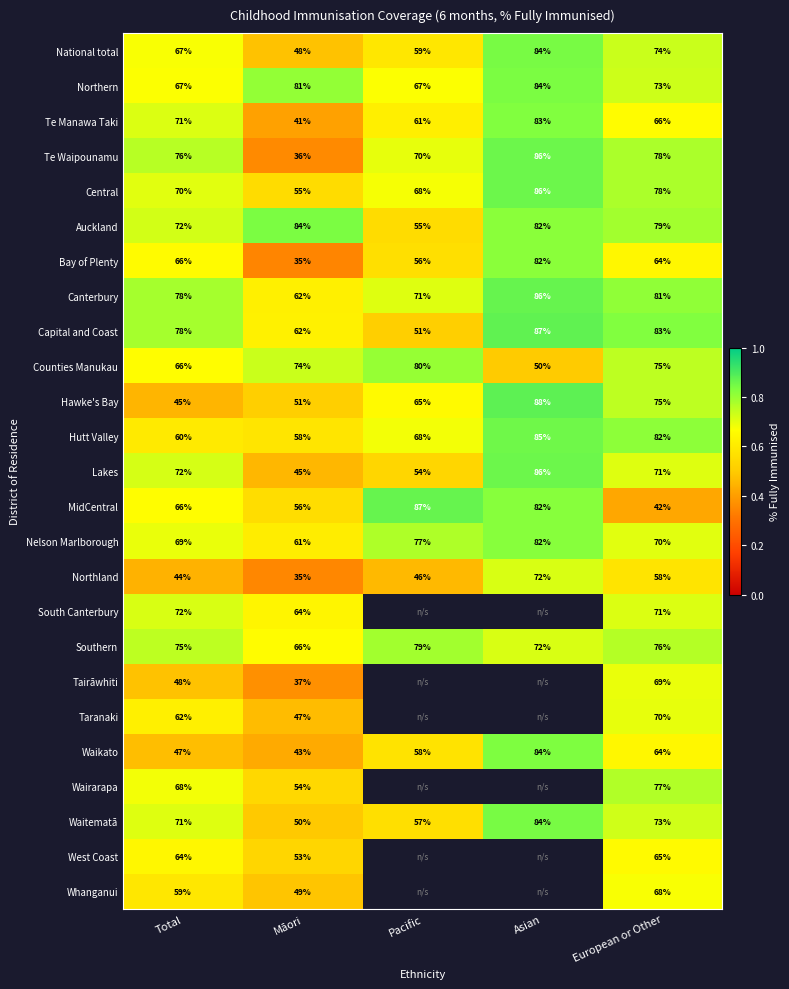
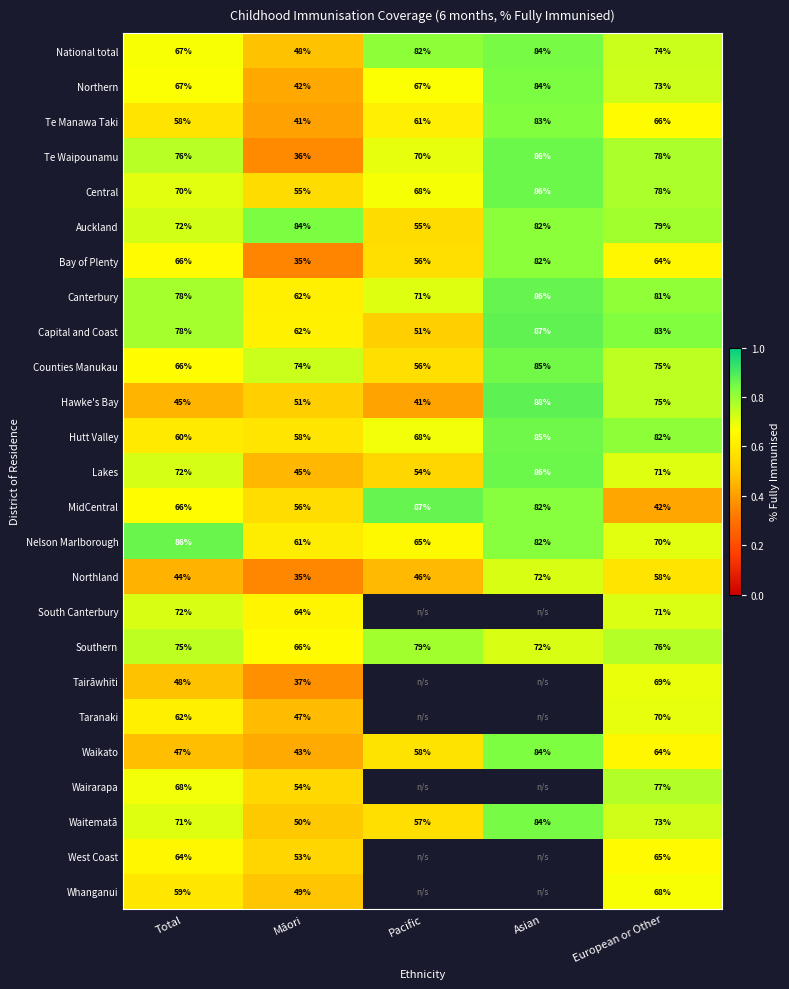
  {
    "National total": {
      "Total": "67%",
      "Māori": "48%",
-     "Pacific": "59%",
+     "Pacific": "82%",
      "Asian": "84%",
      "European or Other": "74%"
    },
    "Northern": {
      "Total": "67%",
-     "Māori": "81%",
+     "Māori": "42%",
      "Pacific": "67%",
      "Asian": "84%",
      "European or Other": "73%"
    },
    "Te Manawa Taki": {
-     "Total": "71%",
+     "Total": "58%",
      "Māori": "41%",
      "Pacific": "61%",
      "Asian": "83%",
      "European or Other": "66%"
    },
    "Te Waipounamu": {
      "Total": "76%",
      "Māori": "36%",
      "Pacific": "70%",
      "Asian": "86%",
      "European or Other": "78%"
    },
    "Central": {
      "Total": "70%",
      "Māori": "55%",
      "Pacific": "68%",
      "Asian": "86%",
      "European or Other": "78%"
    },
    "Auckland": {
      "Total": "72%",
      "Māori": "84%",
      "Pacific": "55%",
      "Asian": "82%",
      "European or Other": "79%"
    },
    "Bay of Plenty": {
      "Total": "66%",
      "Māori": "35%",
      "Pacific": "56%",
      "Asian": "82%",
      "European or Other": "64%"
    },
    "Canterbury": {
      "Total": "78%",
      "Māori": "62%",
      "Pacific": "71%",
      "Asian": "86%",
      "European or Other": "81%"
    },
    "Capital and Coast": {
      "Total": "78%",
      "Māori": "62%",
      "Pacific": "51%",
      "Asian": "87%",
      "European or Other": "83%"
    },
    "Counties Manukau": {
      "Total": "66%",
      "Māori": "74%",
-     "Pacific": "80%",
-     "Asian": "50%",
+     "Pacific": "56%",
+     "Asian": "85%",
      "European or Other": "75%"
    },
    "Hawke's Bay": {
      "Total": "45%",
      "Māori": "51%",
-     "Pacific": "65%",
+     "Pacific": "41%",
      "Asian": "88%",
      "European or Other": "75%"
    },
    "Hutt Valley": {
      "Total": "60%",
      "Māori": "58%",
      "Pacific": "68%",
      "Asian": "85%",
      "European or Other": "82%"
    },
    "Lakes": {
      "Total": "72%",
      "Māori": "45%",
      "Pacific": "54%",
      "Asian": "86%",
      "European or Other": "71%"
    },
    "MidCentral": {
      "Total": "66%",
      "Māori": "56%",
      "Pacific": "87%",
      "Asian": "82%",
      "European or Other": "42%"
    },
    "Nelson Marlborough": {
-     "Total": "69%",
+     "Total": "86%",
      "Māori": "61%",
-     "Pacific": "77%",
+     "Pacific": "65%",
      "Asian": "82%",
      "European or Other": "70%"
    },
    "Northland": {
      "Total": "44%",
      "Māori": "35%",
      "Pacific": "46%",
      "Asian": "72%",
      "European or Other": "58%"
    },
    "South Canterbury": {
      "Total": "72%",
      "Māori": "64%",
      "European or Other": "71%"
    },
    "Southern": {
      "Total": "75%",
      "Māori": "66%",
      "Pacific": "79%",
      "Asian": "72%",
      "European or Other": "76%"
    },
    "Tairāwhiti": {
      "Total": "48%",
      "Māori": "37%",
      "European or Other": "69%"
    },
    "Taranaki": {
      "Total": "62%",
      "Māori": "47%",
      "European or Other": "70%"
    },
    "Waikato": {
      "Total": "47%",
      "Māori": "43%",
      "Pacific": "58%",
      "Asian": "84%",
      "European or Other": "64%"
    },
    "Wairarapa": {
      "Total": "68%",
      "Māori": "54%",
      "European or Other": "77%"
    },
    "Waitematā": {
      "Total": "71%",
      "Māori": "50%",
      "Pacific": "57%",
      "Asian": "84%",
      "European or Other": "73%"
    },
    "West Coast": {
      "Total": "64%",
      "Māori": "53%",
      "European or Other": "65%"
    },
    "Whanganui": {
      "Total": "59%",
      "Māori": "49%",
      "European or Other": "68%"
    }
  }
